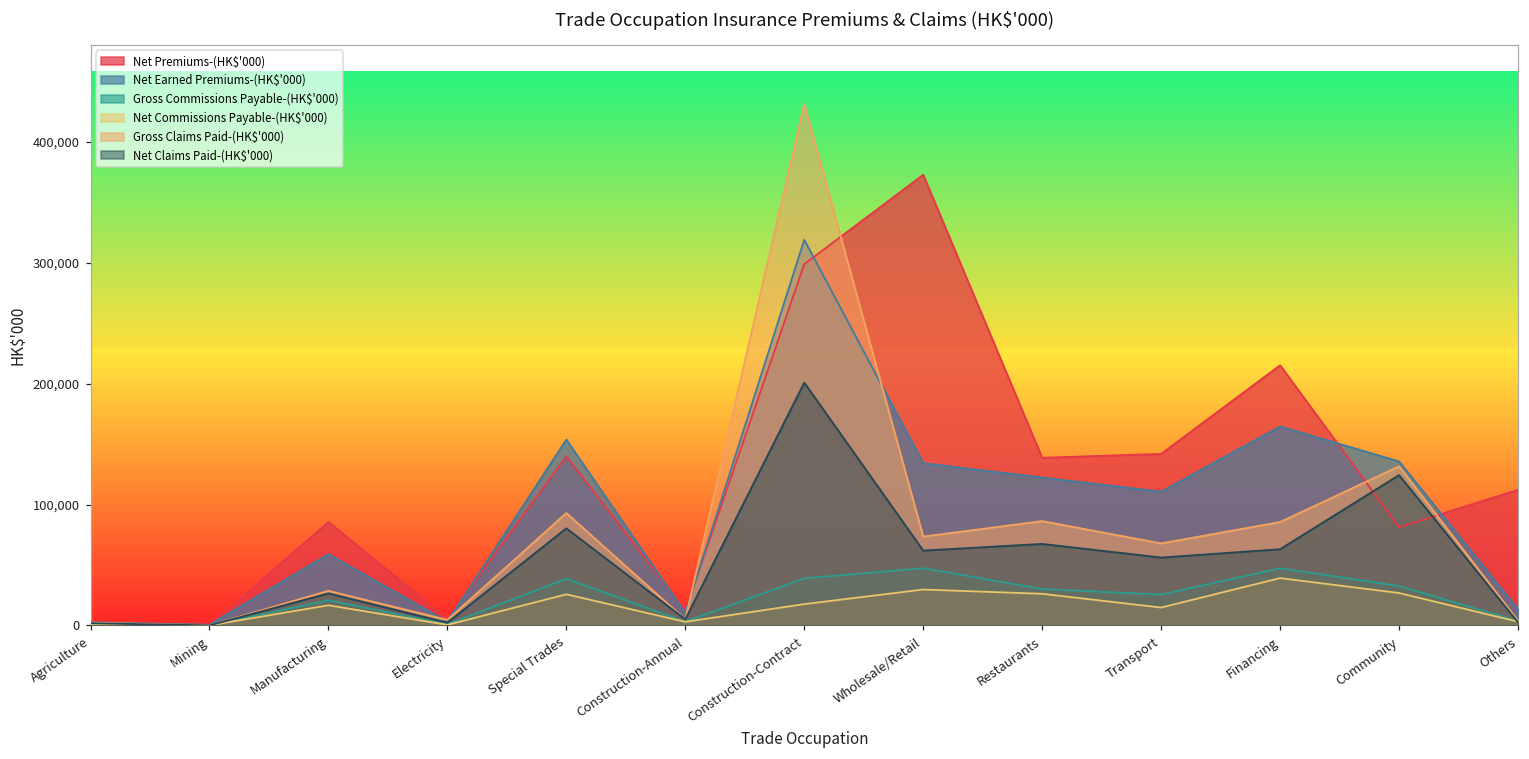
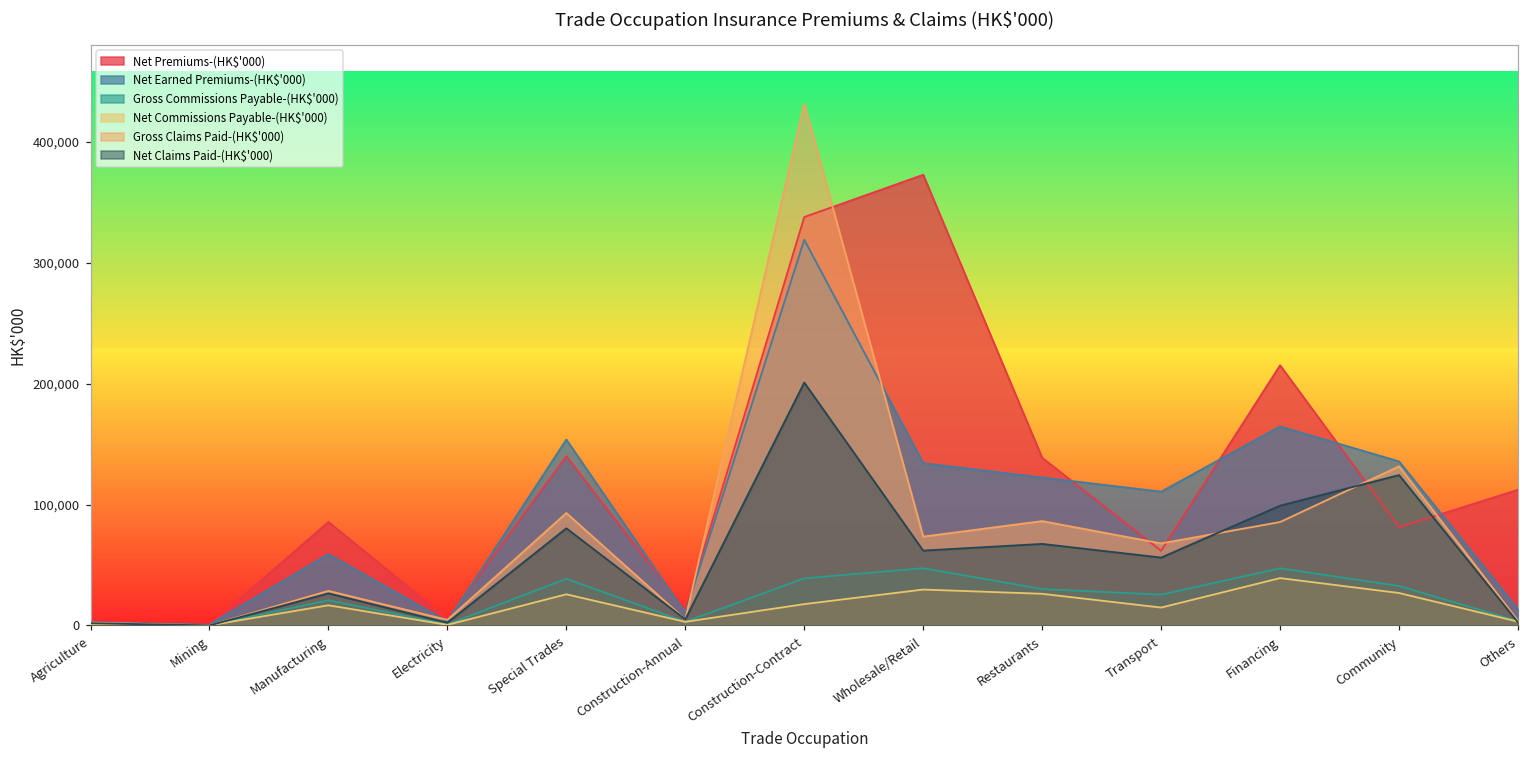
  {
    "Net Premiums-(HK$'000)": {
      "Manufacturing": "86,000",
      "Special Trades": "140,000",
-     "Construction-Contract": "299,000",
+     "Construction-Contract": "338,000",
      "Wholesale/Retail": "373,000",
      "Restaurants": "139,000",
-     "Transport": "142,000",
+     "Transport": "62,000",
      "Financing": "215,000",
      "Community": "81,000",
      "Others": "112,000"
    },
    "Net Claims Paid-(HK$'000)": {
      "Special Trades": "80,000",
      "Construction-Contract": "201,000",
      "Wholesale/Retail": "62,000",
      "Restaurants": "67,000",
      "Transport": "56,000",
-     "Financing": "63,000",
+     "Financing": "99,000",
      "Community": "124,000"
    }
  }
